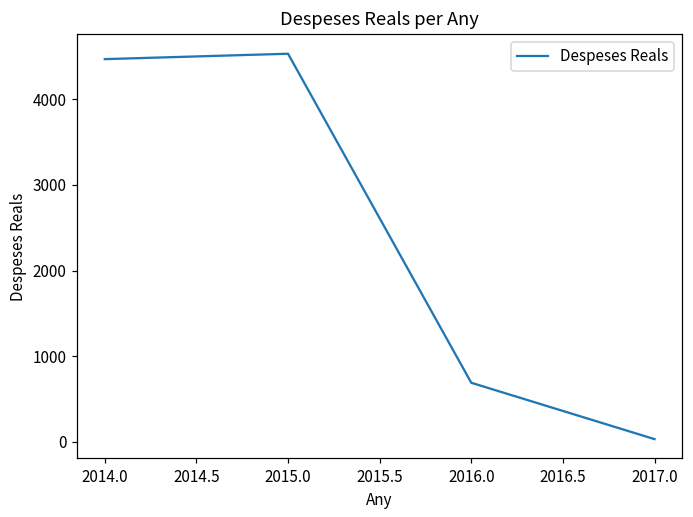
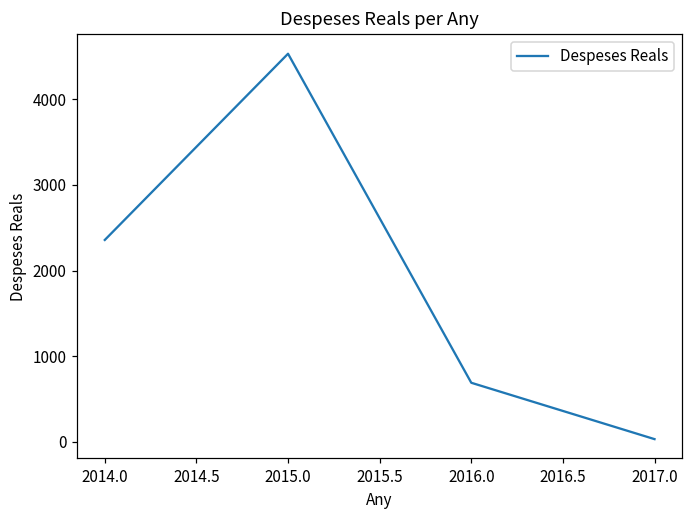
  {
-   "2014.0": 4500,
+   "2014.0": 2400,
    "2015.0": 4500,
    "2016.0": 700,
    "2017.0": 0
  }
